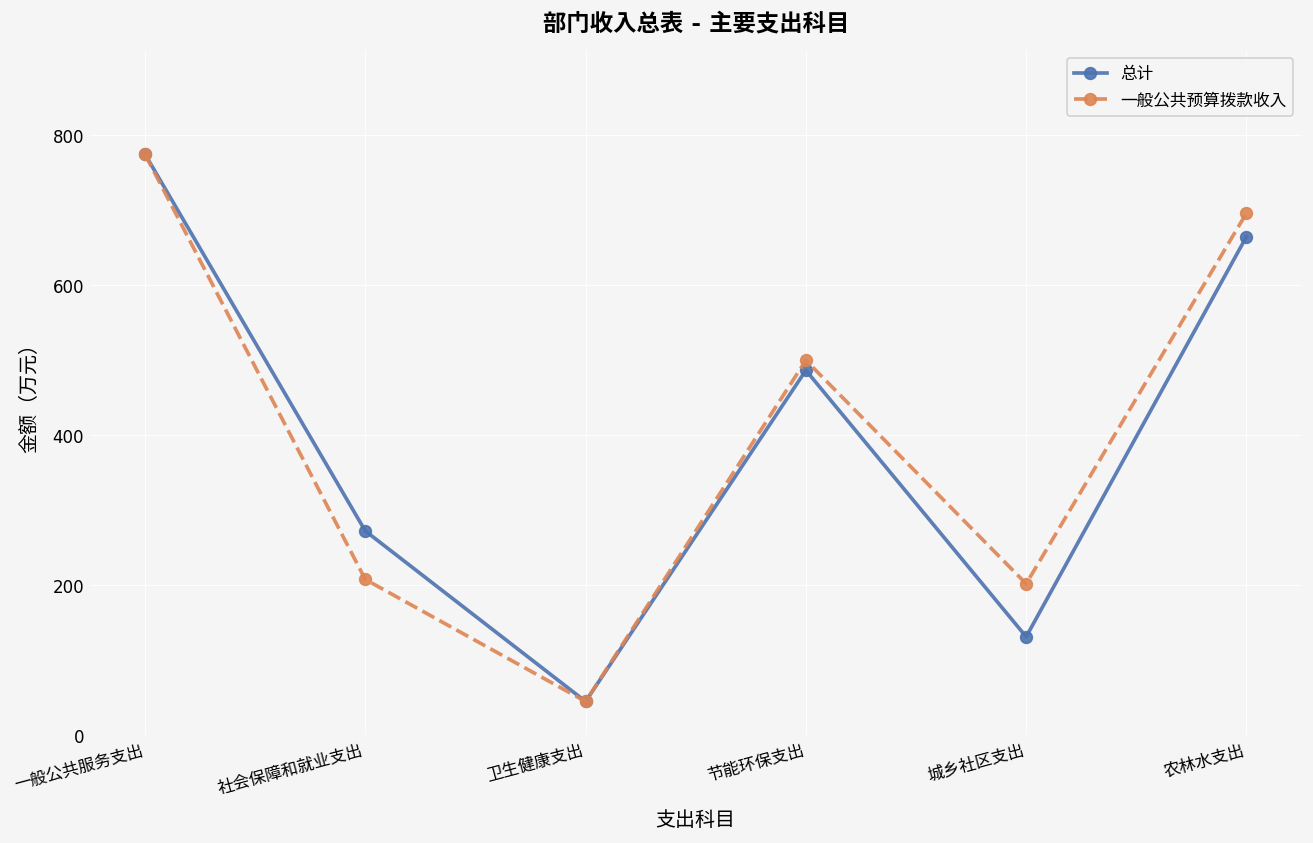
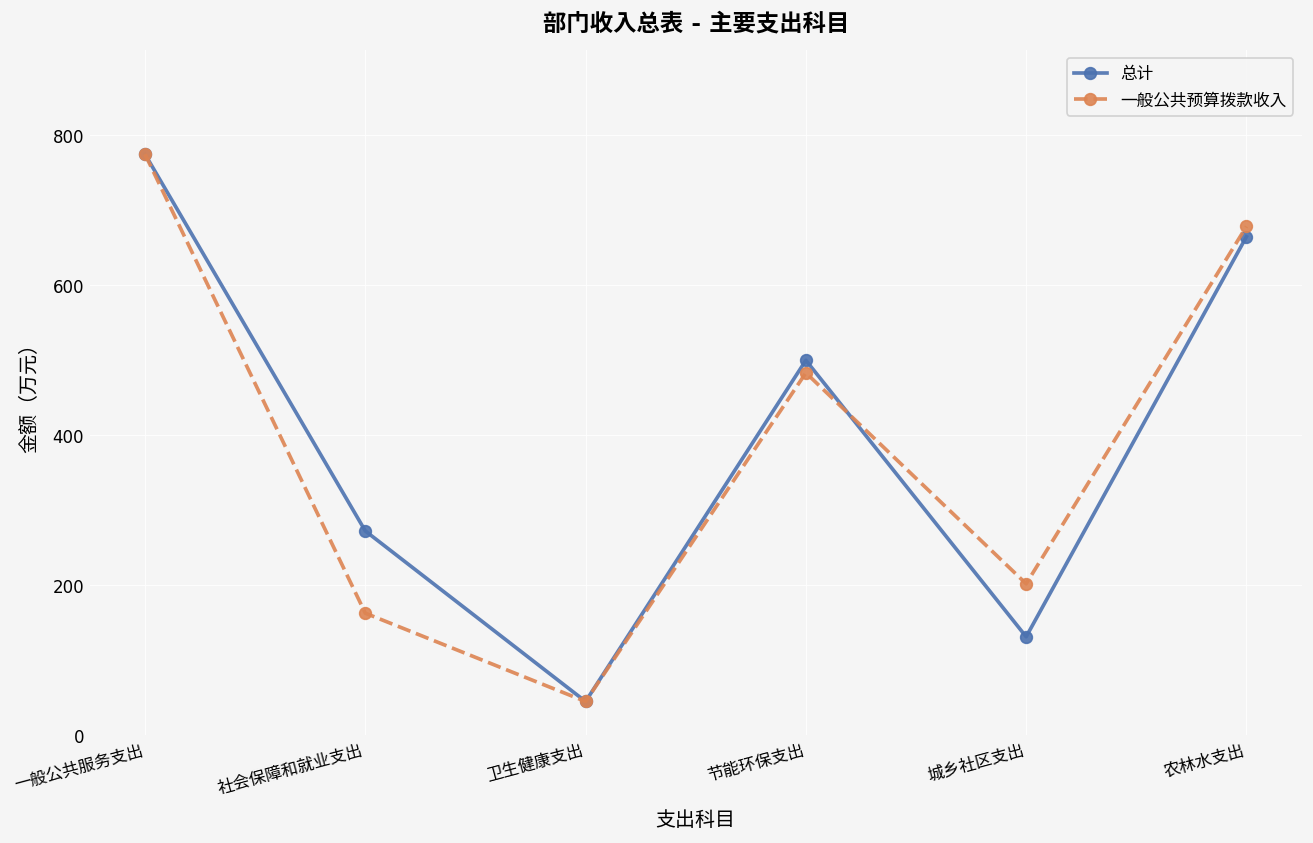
  {
    "总计": {
      "社会保障和就业支出": 270,
-     "节能环保支出": 490,
+     "节能环保支出": 500,
      "城乡社区支出": 130,
      "农林水支出": 660
    },
    "一般公共预算拨款收入": {
-     "社会保障和就业支出": 210,
-     "节能环保支出": 500,
+     "社会保障和就业支出": 160,
+     "节能环保支出": 480,
      "城乡社区支出": 200,
-     "农林水支出": 700
+     "农林水支出": 680
    }
  }
